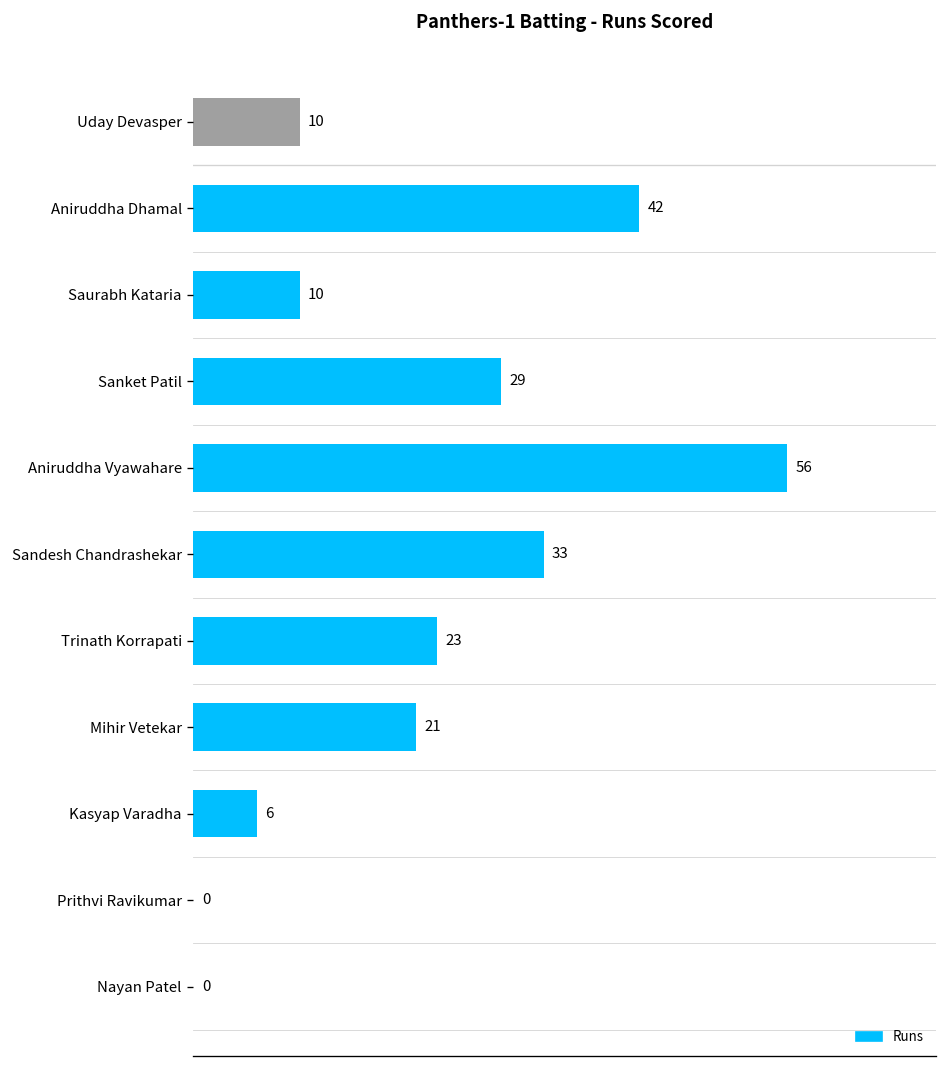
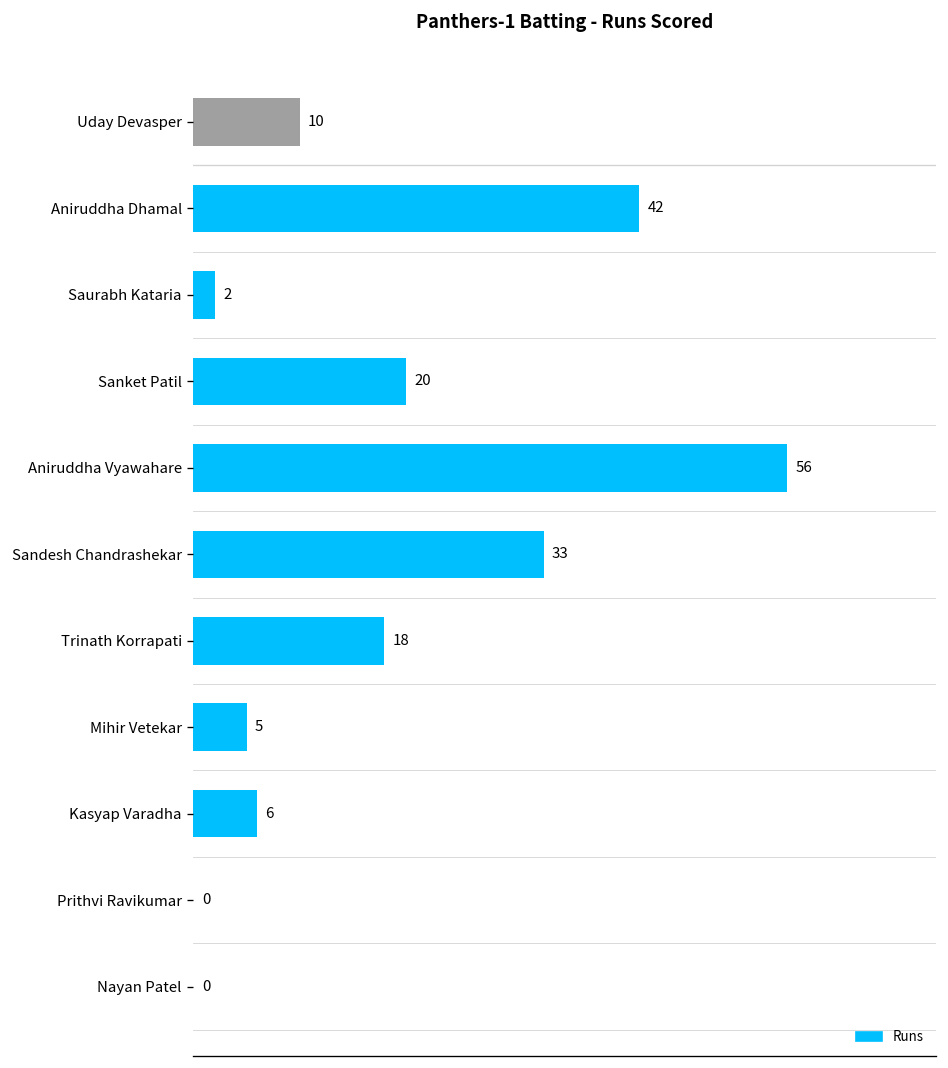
  {
    "Uday Devasper": 10,
    "Aniruddha Dhamal": 42,
-   "Saurabh Kataria": 10,
-   "Sanket Patil": 29,
+   "Saurabh Kataria": 2,
+   "Sanket Patil": 20,
    "Aniruddha Vyawahare": 56,
    "Sandesh Chandrashekar": 33,
-   "Trinath Korrapati": 23,
-   "Mihir Vetekar": 21,
+   "Trinath Korrapati": 18,
+   "Mihir Vetekar": 5,
    "Kasyap Varadha": 6,
    "Prithvi Ravikumar": 0,
    "Nayan Patel": 0
  }
